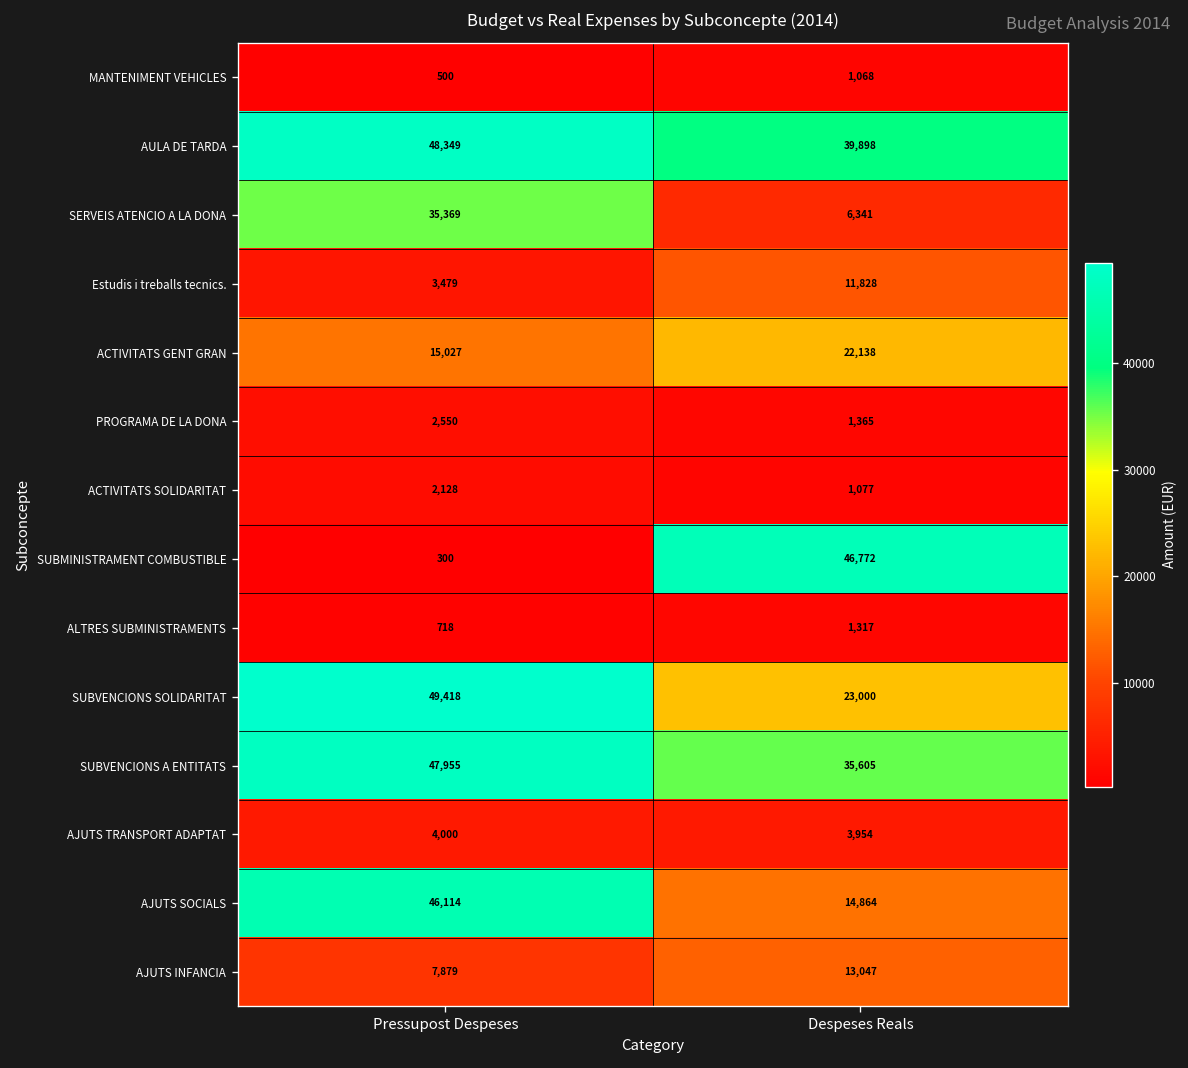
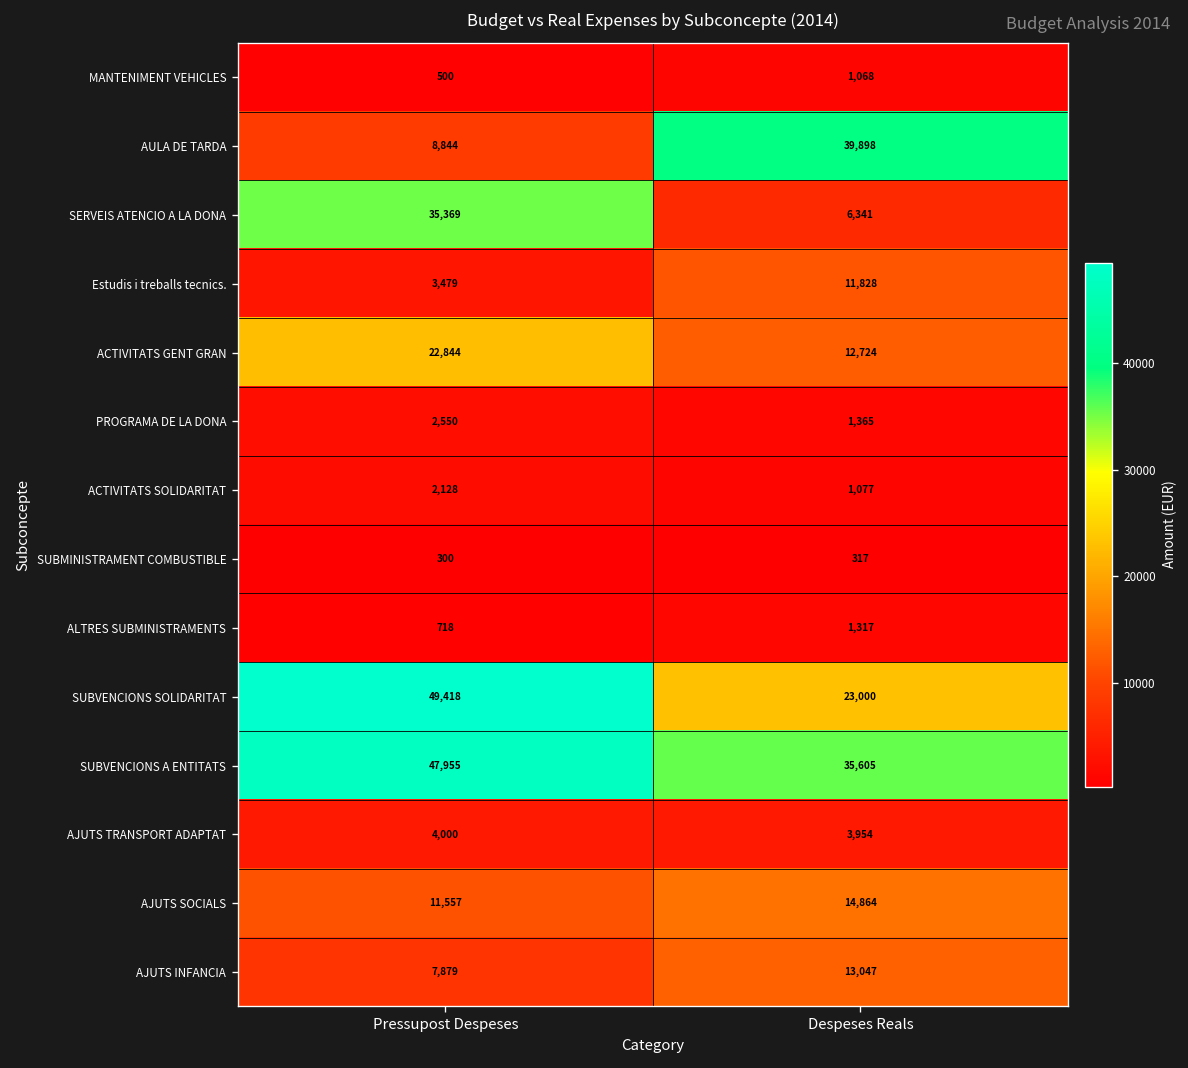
  {
    "MANTENIMENT VEHICLES": {
      "Pressupost Despeses": "500",
      "Despeses Reals": "1,068"
    },
    "AULA DE TARDA": {
-     "Pressupost Despeses": "48,349",
+     "Pressupost Despeses": "8,844",
      "Despeses Reals": "39,898"
    },
    "SERVEIS ATENCIO A LA DONA": {
      "Pressupost Despeses": "35,369",
      "Despeses Reals": "6,341"
    },
    "Estudis i treballs tecnics.": {
      "Pressupost Despeses": "3,479",
      "Despeses Reals": "11,828"
    },
    "ACTIVITATS GENT GRAN": {
-     "Pressupost Despeses": "15,027",
-     "Despeses Reals": "22,138"
+     "Pressupost Despeses": "22,844",
+     "Despeses Reals": "12,724"
    },
    "PROGRAMA DE LA DONA": {
      "Pressupost Despeses": "2,550",
      "Despeses Reals": "1,365"
    },
    "ACTIVITATS SOLIDARITAT": {
      "Pressupost Despeses": "2,128",
      "Despeses Reals": "1,077"
    },
    "SUBMINISTRAMENT COMBUSTIBLE": {
      "Pressupost Despeses": "300",
-     "Despeses Reals": "46,772"
+     "Despeses Reals": "317"
    },
    "ALTRES SUBMINISTRAMENTS": {
      "Pressupost Despeses": "718",
      "Despeses Reals": "1,317"
    },
    "SUBVENCIONS SOLIDARITAT": {
      "Pressupost Despeses": "49,418",
      "Despeses Reals": "23,000"
    },
    "SUBVENCIONS A ENTITATS": {
      "Pressupost Despeses": "47,955",
      "Despeses Reals": "35,605"
    },
    "AJUTS TRANSPORT ADAPTAT": {
      "Pressupost Despeses": "4,000",
      "Despeses Reals": "3,954"
    },
    "AJUTS SOCIALS": {
-     "Pressupost Despeses": "46,114",
+     "Pressupost Despeses": "11,557",
      "Despeses Reals": "14,864"
    },
    "AJUTS INFANCIA": {
      "Pressupost Despeses": "7,879",
      "Despeses Reals": "13,047"
    }
  }
